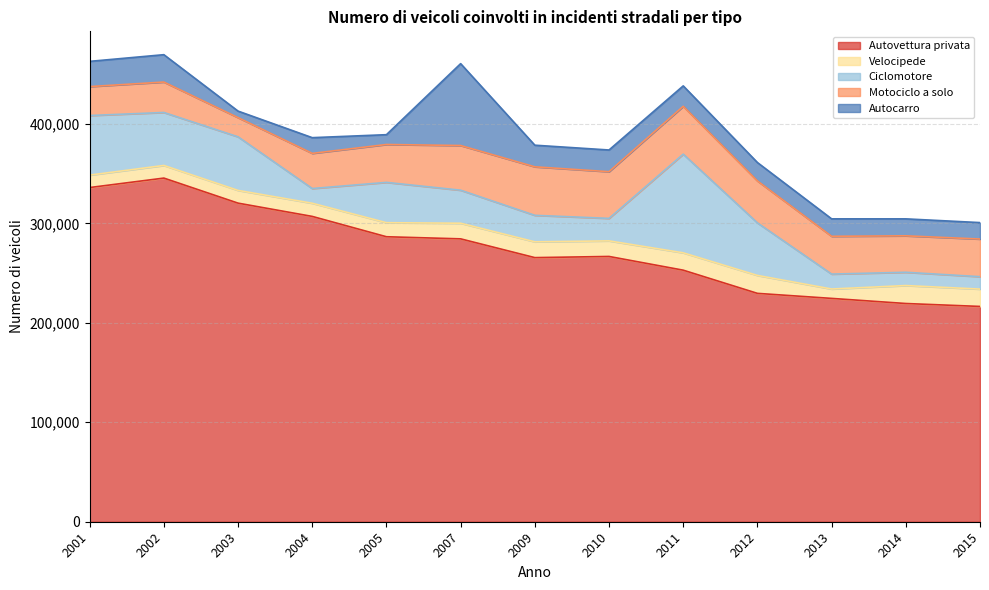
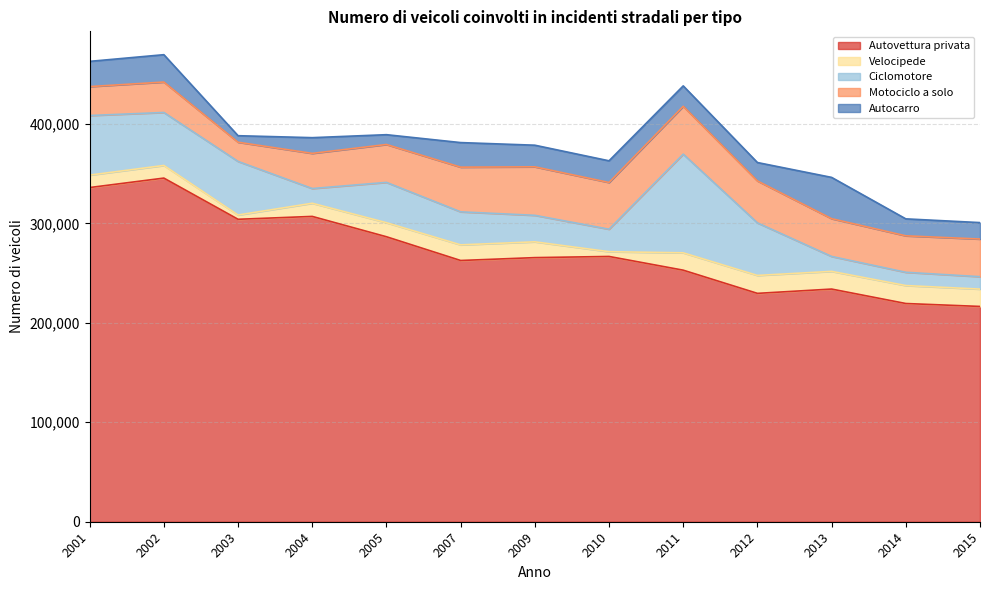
  {
    "Autovettura privata": {
      "2001": "340,000",
      "2002": "350,000",
-     "2003": "320,000",
+     "2003": "300,000",
      "2004": "310,000",
      "2005": "290,000",
-     "2007": "280,000",
+     "2007": "260,000",
      "2009": "270,000",
      "2010": "270,000",
      "2011": "250,000",
      "2012": "230,000",
-     "2013": "220,000",
+     "2013": "230,000",
      "2014": "220,000",
      "2015": "220,000"
    },
    "Velocipede": {
      "2001": "10,000",
      "2002": "10,000",
-     "2003": "10,000",
+     "2003": "0",
      "2004": "10,000",
      "2005": "10,000",
      "2007": "20,000",
      "2009": "20,000",
-     "2010": "20,000",
+     "2010": "0",
      "2011": "20,000",
      "2012": "20,000",
-     "2013": "10,000",
+     "2013": "20,000",
      "2014": "20,000",
      "2015": "20,000"
    },
    "Ciclomotore": {
      "2001": "60,000",
      "2002": "50,000",
      "2003": "50,000",
      "2004": "10,000",
      "2005": "40,000",
      "2007": "30,000",
      "2009": "30,000",
      "2010": "20,000",
      "2011": "100,000",
      "2012": "50,000",
      "2013": "20,000",
      "2014": "10,000",
      "2015": "10,000"
    },
    "Motociclo a solo": {
      "2001": "30,000",
      "2002": "30,000",
      "2003": "20,000",
      "2004": "40,000",
      "2005": "40,000",
      "2007": "40,000",
      "2009": "50,000",
      "2010": "50,000",
      "2011": "50,000",
      "2012": "40,000",
      "2013": "40,000",
      "2014": "40,000",
      "2015": "40,000"
    },
    "Autocarro": {
      "2001": "30,000",
      "2002": "30,000",
      "2003": "10,000",
      "2004": "20,000",
      "2005": "10,000",
-     "2007": "80,000",
+     "2007": "20,000",
      "2009": "20,000",
      "2010": "20,000",
      "2011": "20,000",
      "2012": "20,000",
-     "2013": "20,000",
+     "2013": "40,000",
      "2014": "20,000",
      "2015": "20,000"
    }
  }
